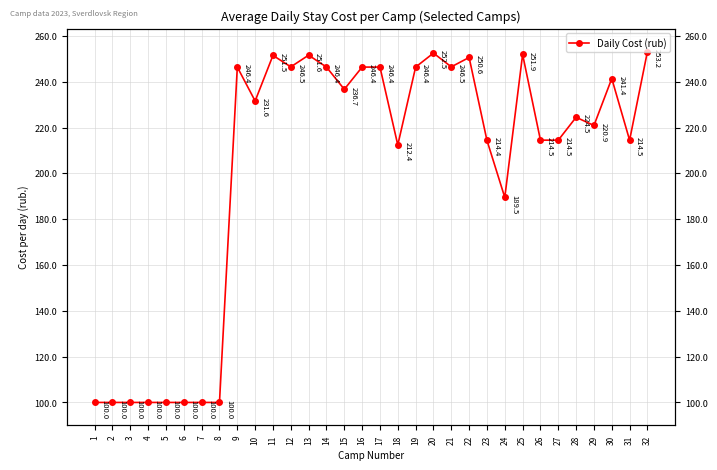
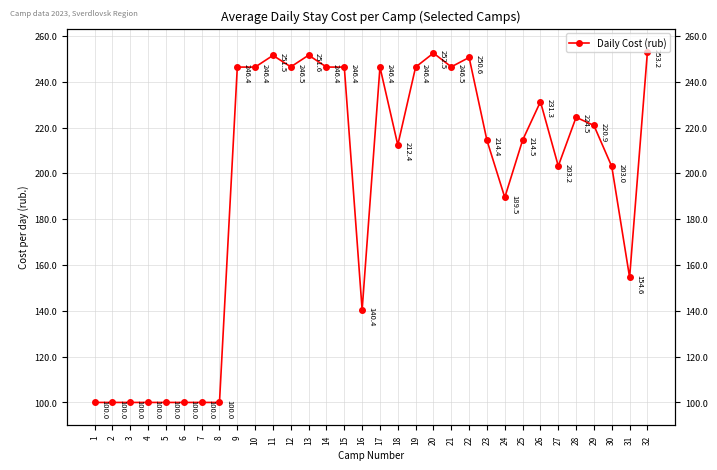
  {
    "2": 100.0,
    "3": 100.0,
    "4": 100.0,
    "5": 100.0,
    "6": 100.0,
    "7": 100.0,
    "8": 100.0,
-   "10": 231.6,
+   "10": 246.4,
    "11": 251.5,
    "12": 246.5,
    "13": 251.6,
-   "15": 236.7,
-   "16": 246.4,
+   "15": 246.4,
+   "16": 140.4,
    "17": 246.4,
    "18": 212.4,
    "19": 246.4,
    "20": 252.5,
    "21": 246.5,
    "22": 250.6,
    "23": 214.4,
    "24": 189.5,
-   "25": 251.9,
-   "26": 214.5,
-   "27": 214.5,
+   "25": 214.5,
+   "26": 231.3,
+   "27": 203.2,
    "28": 224.5,
    "29": 220.9,
-   "30": 241.4,
-   "31": 214.5
+   "30": 203.0,
+   "31": 154.6
  }
